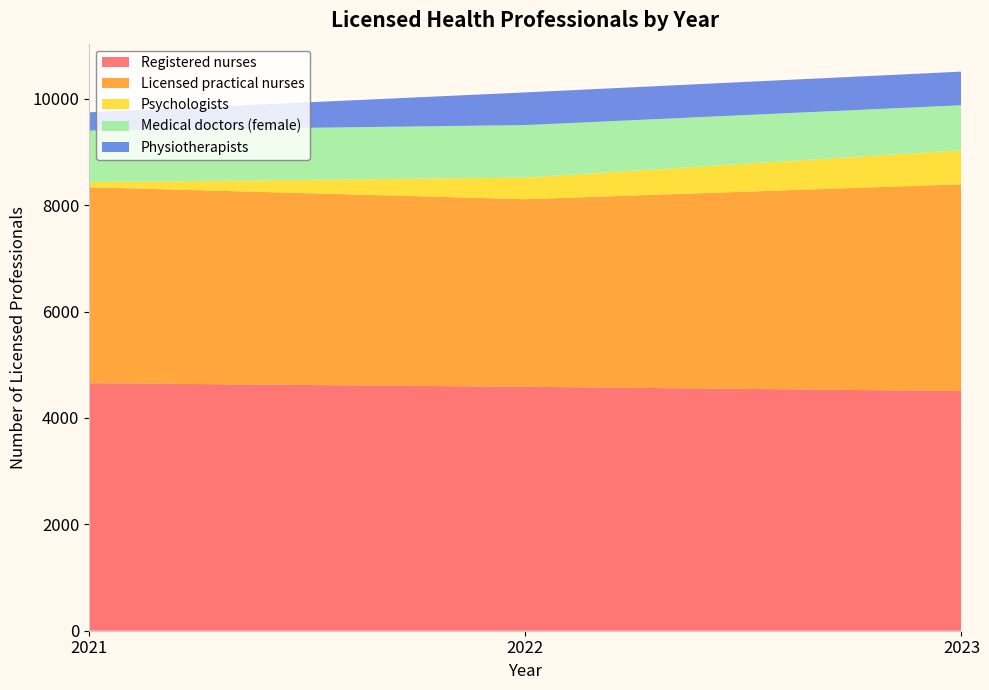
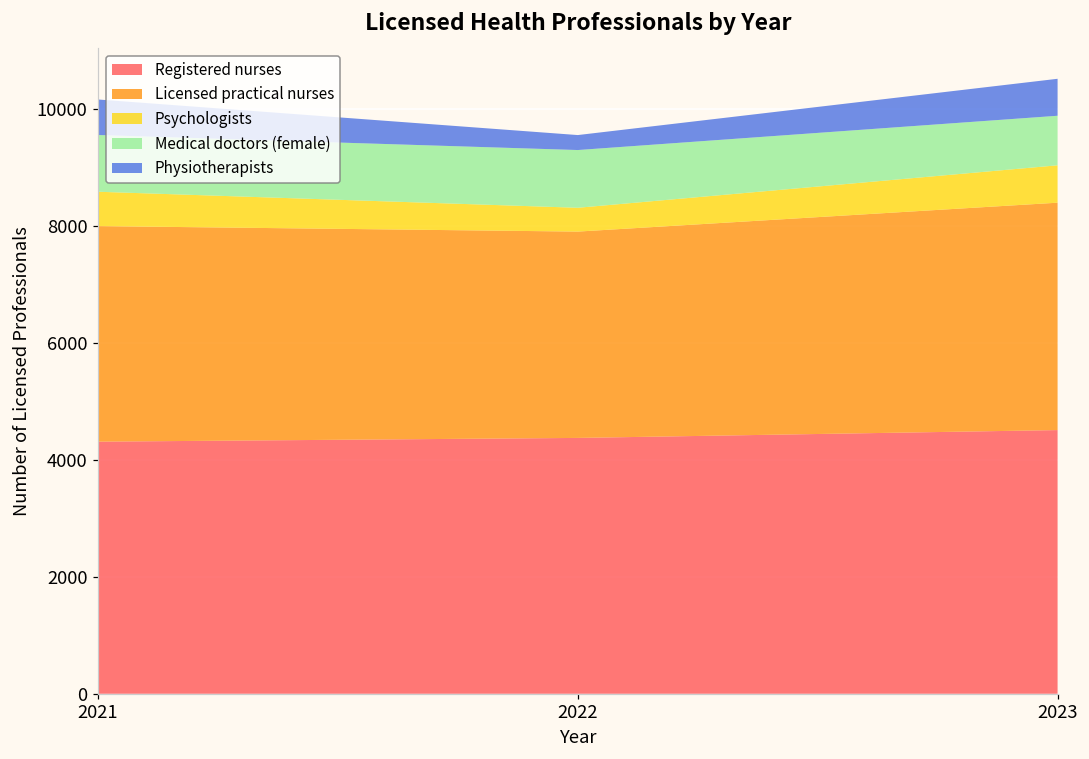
  {
    "Registered nurses": {
-     "2021": 4700,
-     "2022": 4600,
+     "2021": 4300,
+     "2022": 4400,
      "2023": 4500
    },
    "Licensed practical nurses": {
      "2021": 3700,
      "2022": 3500,
      "2023": 3900
    },
    "Psychologists": {
-     "2021": 100,
+     "2021": 600,
      "2022": 400,
      "2023": 600
    },
    "Medical doctors (female)": {
      "2021": 1000,
      "2022": 1000,
      "2023": 800
    },
    "Physiotherapists": {
-     "2021": 300,
-     "2022": 600,
+     "2021": 600,
+     "2022": 300,
      "2023": 600
    }
  }
